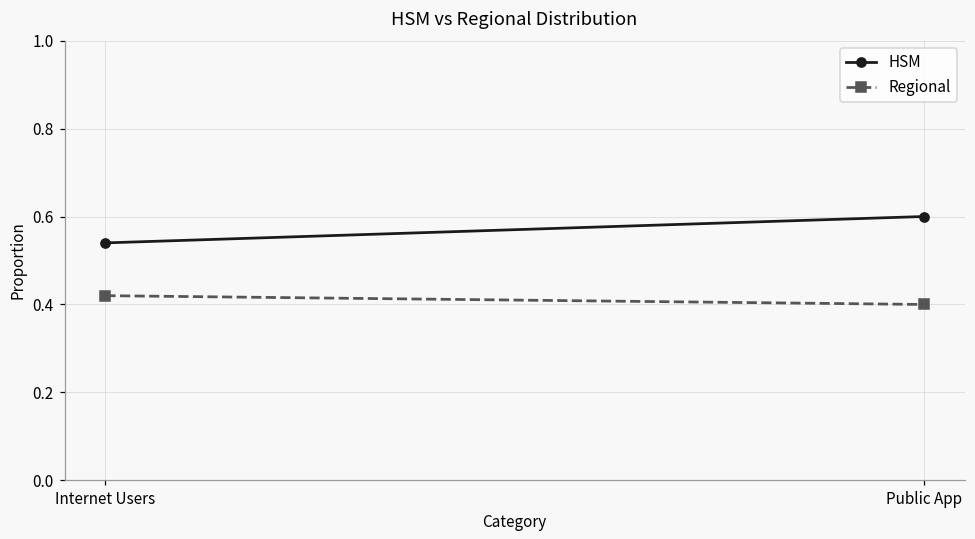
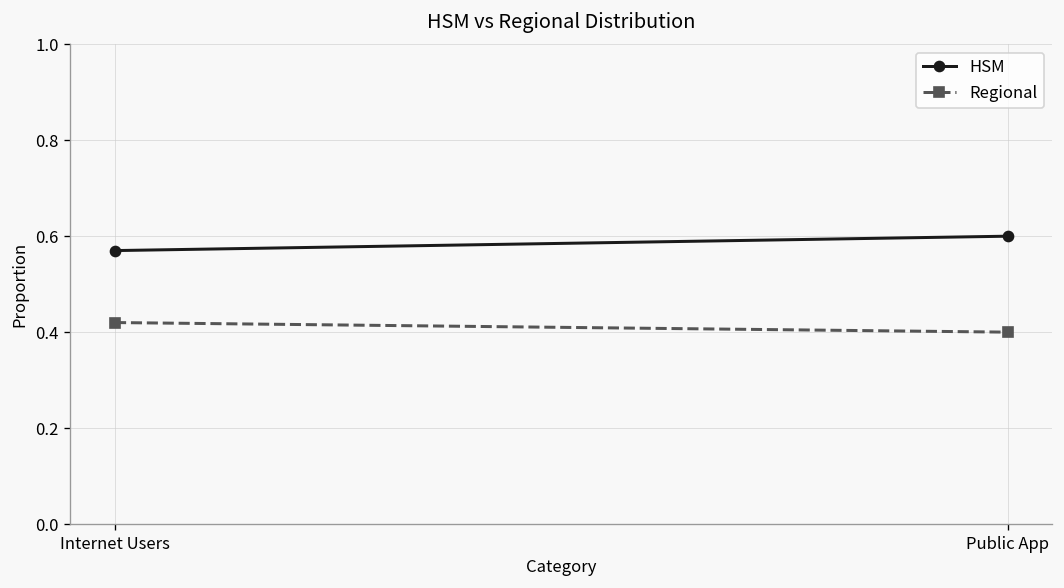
  {
    "HSM": {
-     "Internet Users": 0.54,
+     "Internet Users": 0.57,
      "Public App": 0.60
    },
    "Regional": {
      "Internet Users": 0.42,
      "Public App": 0.40
    }
  }
